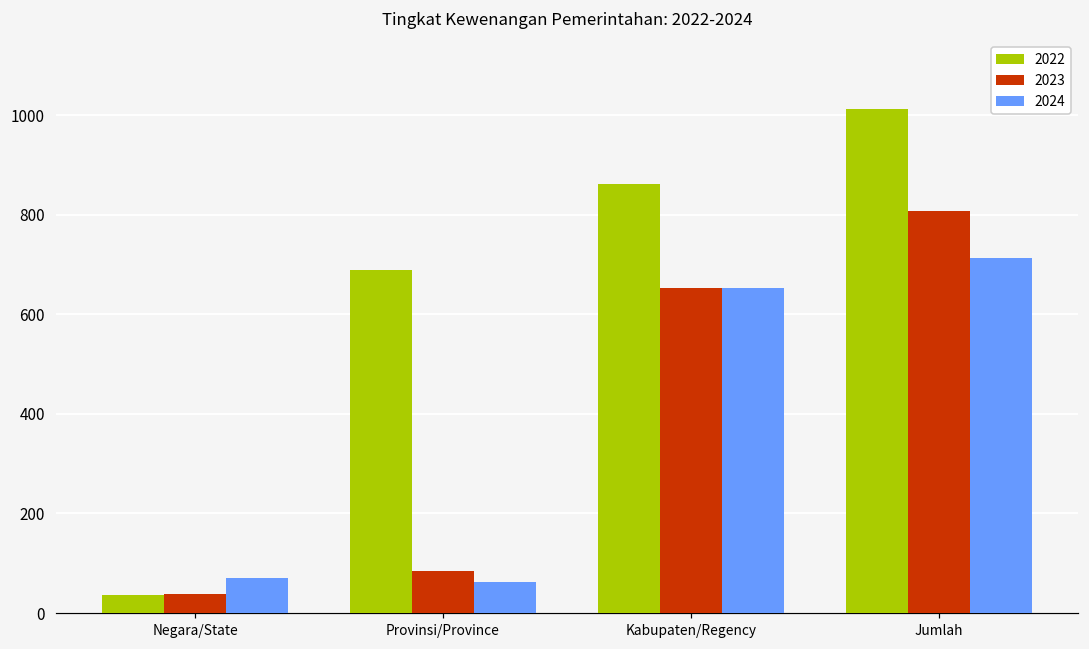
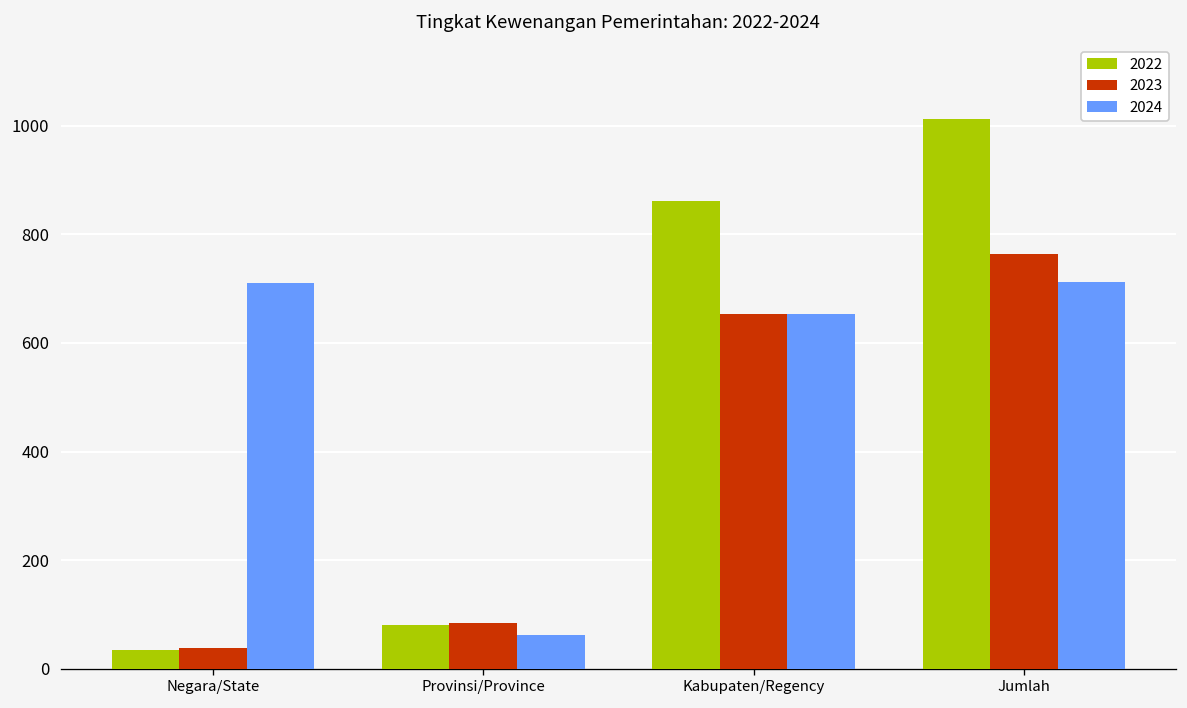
  {
    "2022": {
      "Negara/State": 40,
-     "Provinsi/Province": 690,
+     "Provinsi/Province": 80,
      "Kabupaten/Regency": 860,
      "Jumlah": 1010
    },
    "2023": {
      "Negara/State": 40,
      "Provinsi/Province": 80,
      "Kabupaten/Regency": 650,
-     "Jumlah": 810
+     "Jumlah": 760
    },
    "2024": {
-     "Negara/State": 70,
+     "Negara/State": 710,
      "Provinsi/Province": 60,
      "Kabupaten/Regency": 650,
      "Jumlah": 710
    }
  }
